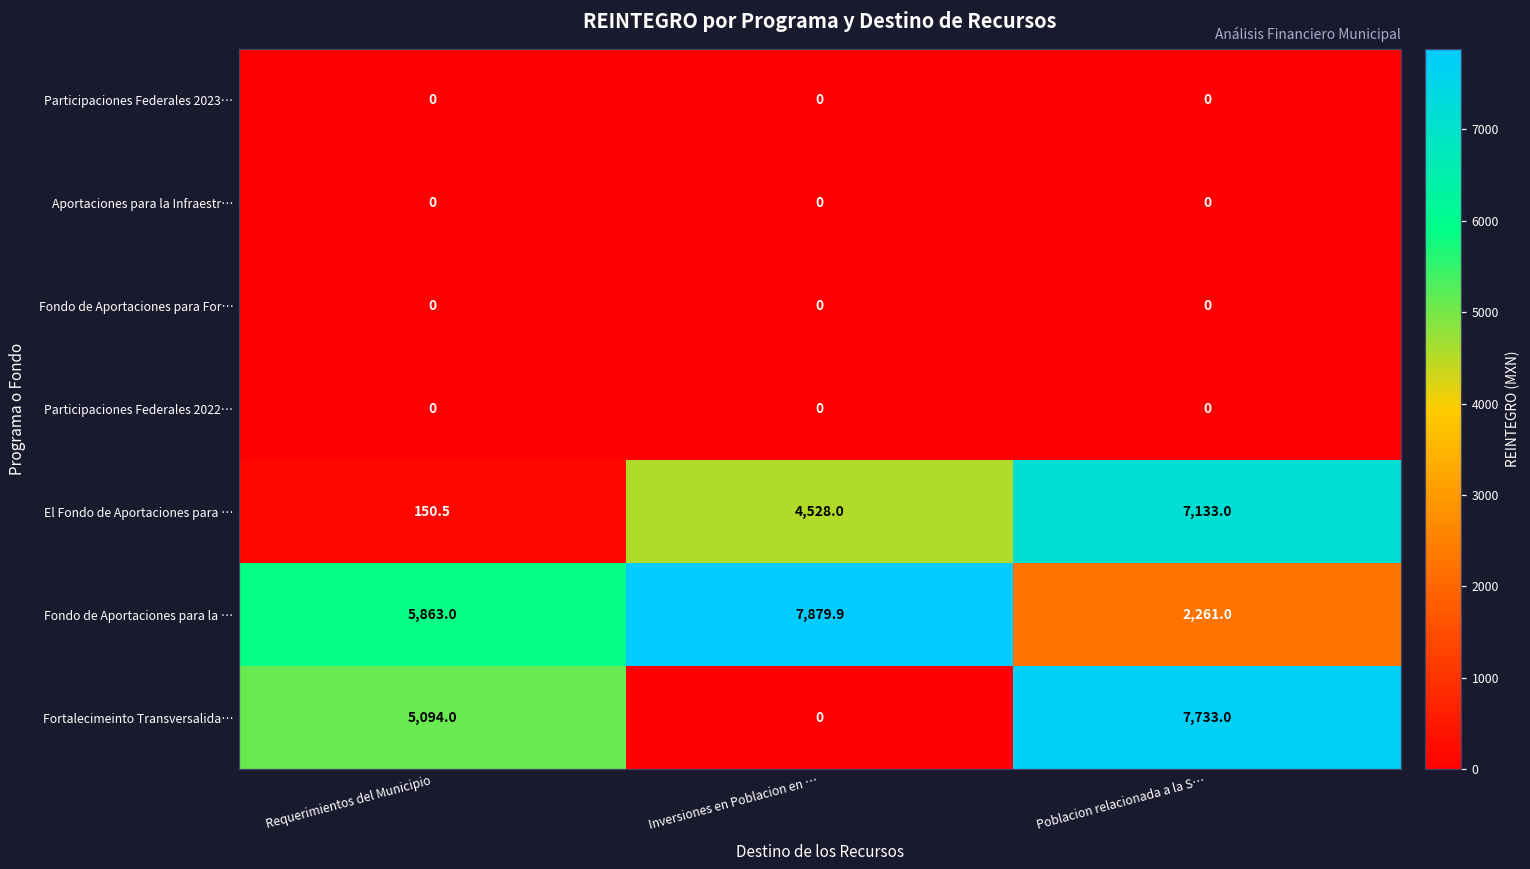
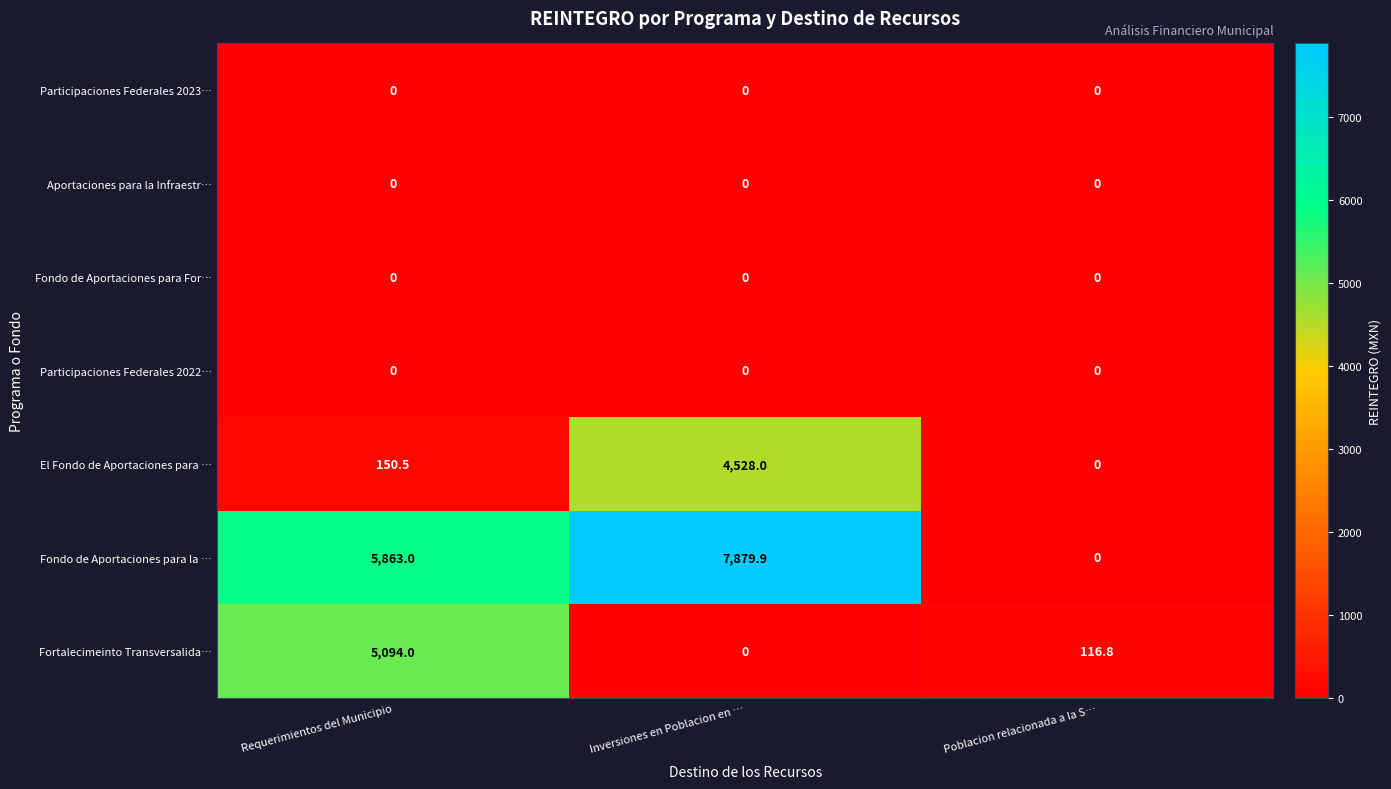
  {
    "Participaciones Federales 2023…": {
      "Requerimientos del Municipio": "0",
      "Inversiones en Poblacion en …": "0",
      "Poblacion relacionada a la S…": "0"
    },
    "Aportaciones para la Infraestr…": {
      "Requerimientos del Municipio": "0",
      "Inversiones en Poblacion en …": "0",
      "Poblacion relacionada a la S…": "0"
    },
    "Fondo de Aportaciones para For…": {
      "Requerimientos del Municipio": "0",
      "Inversiones en Poblacion en …": "0",
      "Poblacion relacionada a la S…": "0"
    },
    "Participaciones Federales 2022…": {
      "Requerimientos del Municipio": "0",
      "Inversiones en Poblacion en …": "0",
      "Poblacion relacionada a la S…": "0"
    },
    "El Fondo de Aportaciones para …": {
      "Requerimientos del Municipio": "150.5",
      "Inversiones en Poblacion en …": "4,528.0",
-     "Poblacion relacionada a la S…": "7,133.0"
+     "Poblacion relacionada a la S…": "0"
    },
    "Fondo de Aportaciones para la …": {
      "Requerimientos del Municipio": "5,863.0",
      "Inversiones en Poblacion en …": "7,879.9",
-     "Poblacion relacionada a la S…": "2,261.0"
+     "Poblacion relacionada a la S…": "0"
    },
    "Fortalecimeinto Transversalida…": {
      "Requerimientos del Municipio": "5,094.0",
      "Inversiones en Poblacion en …": "0",
-     "Poblacion relacionada a la S…": "7,733.0"
+     "Poblacion relacionada a la S…": "116.8"
    }
  }
